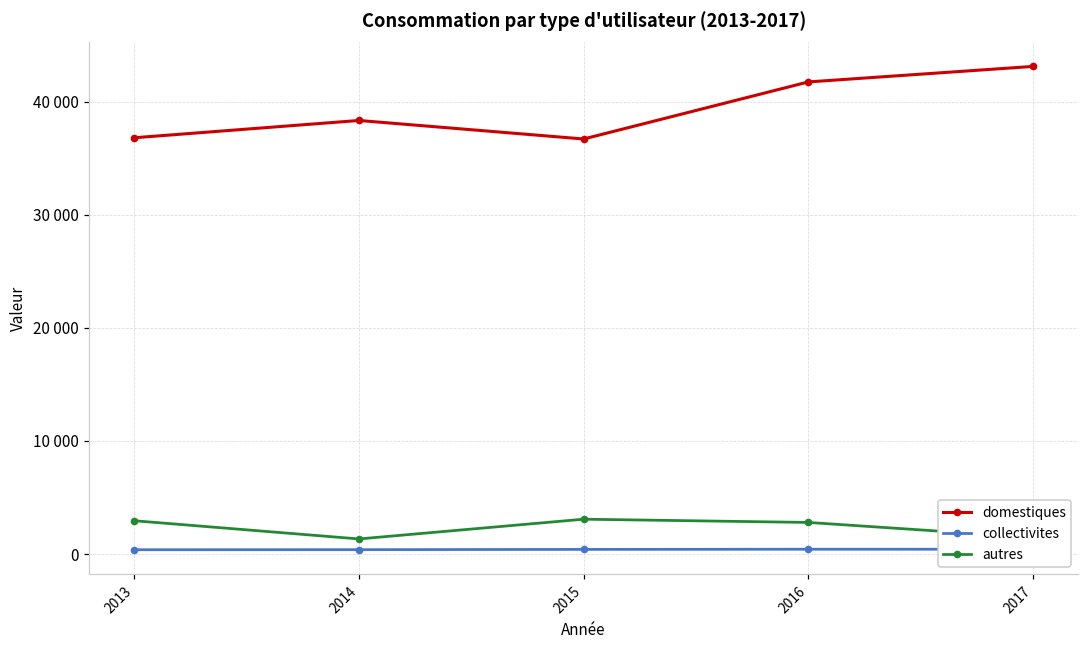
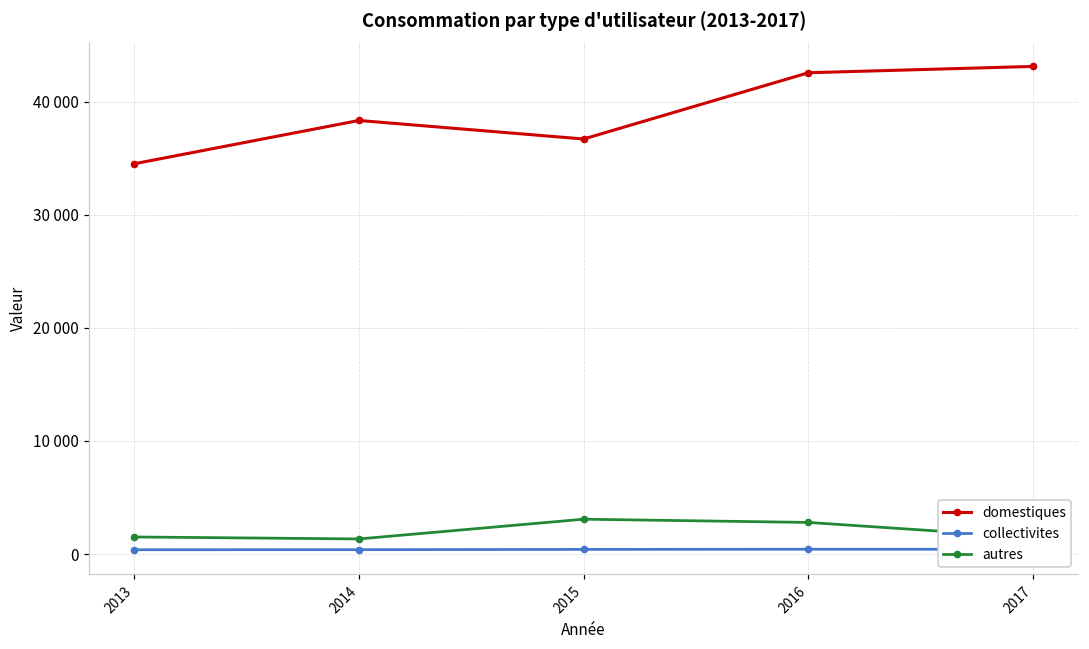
  {
    "domestiques": {
-     "2013": 36800,
+     "2013": 34500,
      "2014": 38300,
      "2015": 36700,
-     "2016": 41700,
+     "2016": 42500,
      "2017": 43100
    },
    "collectivites": {
      "2013": 400,
      "2014": 400,
      "2015": 400,
      "2016": 400
    },
    "autres": {
-     "2013": 3000,
+     "2013": 1500,
      "2014": 1300,
      "2015": 3100,
      "2016": 2800
    }
  }
